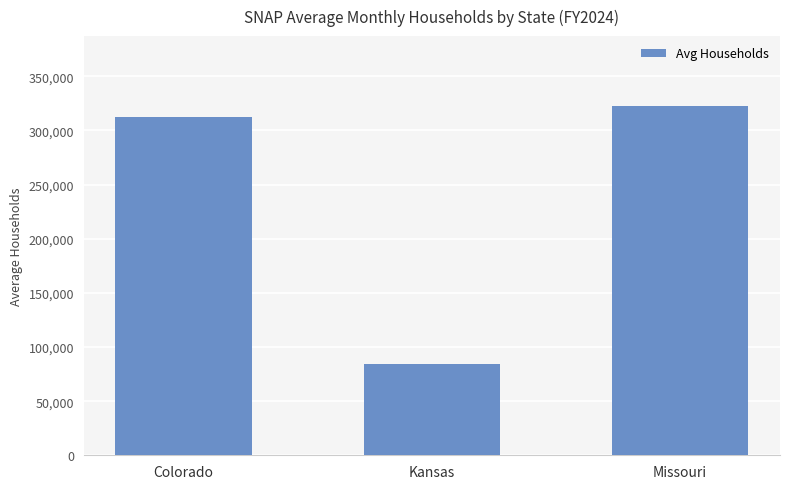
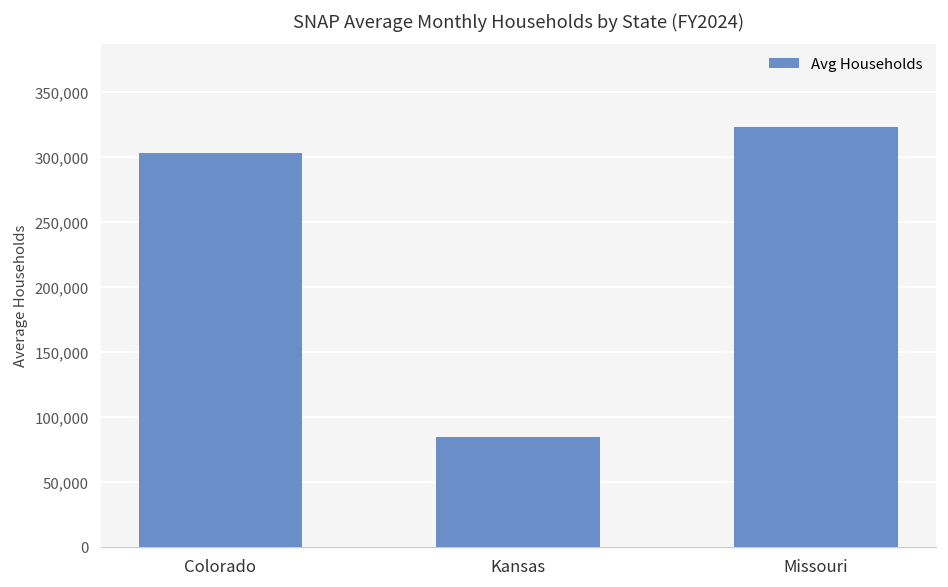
  {
-   "Colorado": "312,000",
+   "Colorado": "303,000",
    "Kansas": "84,000",
    "Missouri": "323,000"
  }
